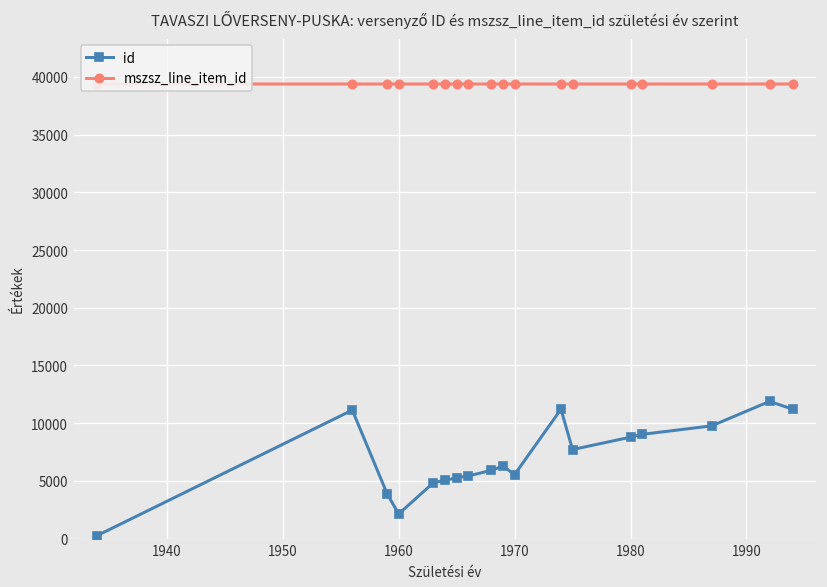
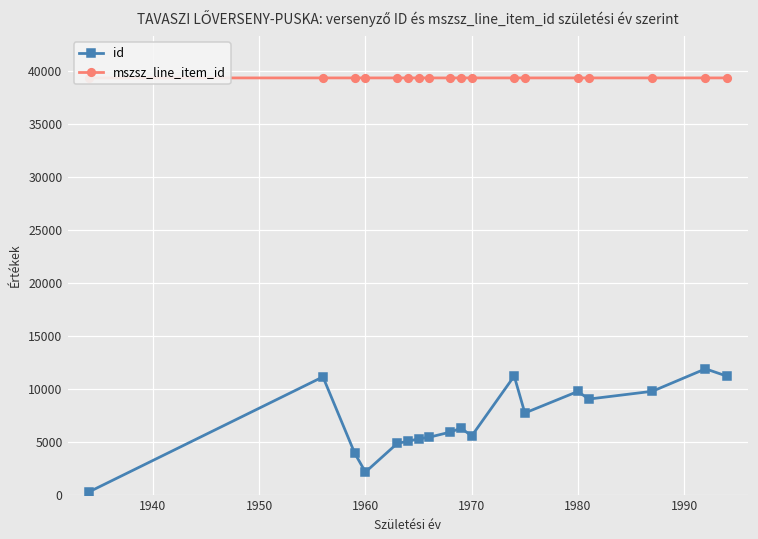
  {
    "id": {
      "1960": 2000,
      "1970": 6000,
-     "1980": 9000
+     "1980": 10000
    },
    "mszsz_line_item_id": {
      "1960": 39000,
      "1970": 39000,
      "1980": 39000
    }
  }
